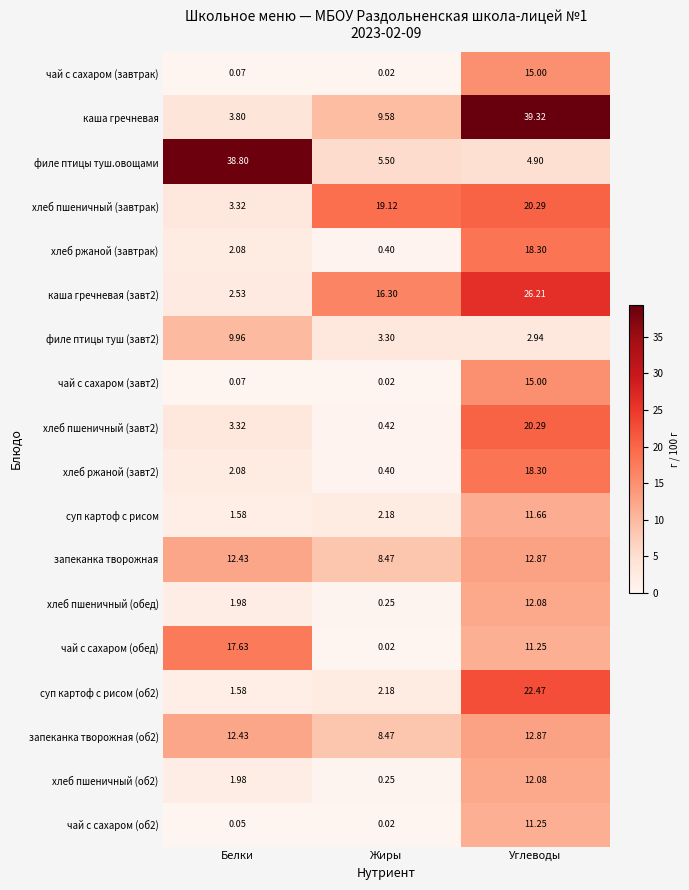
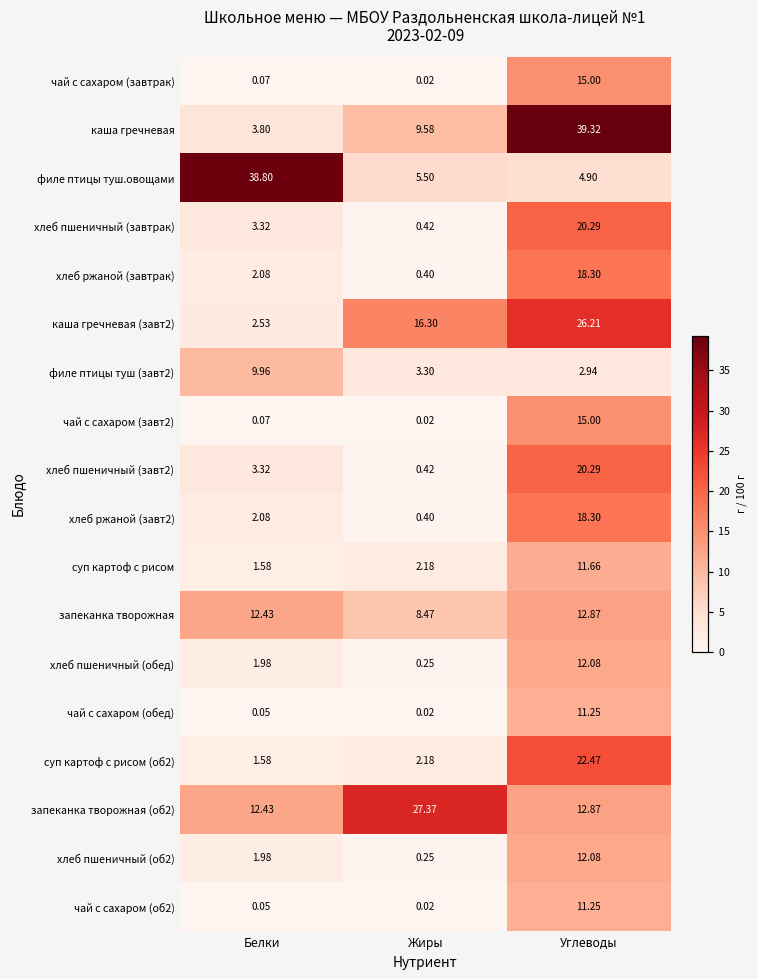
  {
    "чай с сахаром (завтрак)": {
      "Белки": 0.07,
      "Жиры": 0.02,
      "Углеводы": 15.00
    },
    "каша гречневая": {
      "Белки": 3.80,
      "Жиры": 9.58,
      "Углеводы": 39.32
    },
    "филе птицы туш.овощами": {
      "Белки": 38.80,
      "Жиры": 5.50,
      "Углеводы": 4.90
    },
    "хлеб пшеничный (завтрак)": {
      "Белки": 3.32,
-     "Жиры": 19.12,
+     "Жиры": 0.42,
      "Углеводы": 20.29
    },
    "хлеб ржаной (завтрак)": {
      "Белки": 2.08,
      "Жиры": 0.40,
      "Углеводы": 18.30
    },
    "каша гречневая (завт2)": {
      "Белки": 2.53,
      "Жиры": 16.30,
      "Углеводы": 26.21
    },
    "филе птицы туш (завт2)": {
      "Белки": 9.96,
      "Жиры": 3.30,
      "Углеводы": 2.94
    },
    "чай с сахаром (завт2)": {
      "Белки": 0.07,
      "Жиры": 0.02,
      "Углеводы": 15.00
    },
    "хлеб пшеничный (завт2)": {
      "Белки": 3.32,
      "Жиры": 0.42,
      "Углеводы": 20.29
    },
    "хлеб ржаной (завт2)": {
      "Белки": 2.08,
      "Жиры": 0.40,
      "Углеводы": 18.30
    },
    "суп картоф с рисом": {
      "Белки": 1.58,
      "Жиры": 2.18,
      "Углеводы": 11.66
    },
    "запеканка творожная": {
      "Белки": 12.43,
      "Жиры": 8.47,
      "Углеводы": 12.87
    },
    "хлеб пшеничный (обед)": {
      "Белки": 1.98,
      "Жиры": 0.25,
      "Углеводы": 12.08
    },
    "чай с сахаром (обед)": {
-     "Белки": 17.63,
+     "Белки": 0.05,
      "Жиры": 0.02,
      "Углеводы": 11.25
    },
    "суп картоф с рисом (об2)": {
      "Белки": 1.58,
      "Жиры": 2.18,
      "Углеводы": 22.47
    },
    "запеканка творожная (об2)": {
      "Белки": 12.43,
-     "Жиры": 8.47,
+     "Жиры": 27.37,
      "Углеводы": 12.87
    },
    "хлеб пшеничный (об2)": {
      "Белки": 1.98,
      "Жиры": 0.25,
      "Углеводы": 12.08
    },
    "чай с сахаром (об2)": {
      "Белки": 0.05,
      "Жиры": 0.02,
      "Углеводы": 11.25
    }
  }
